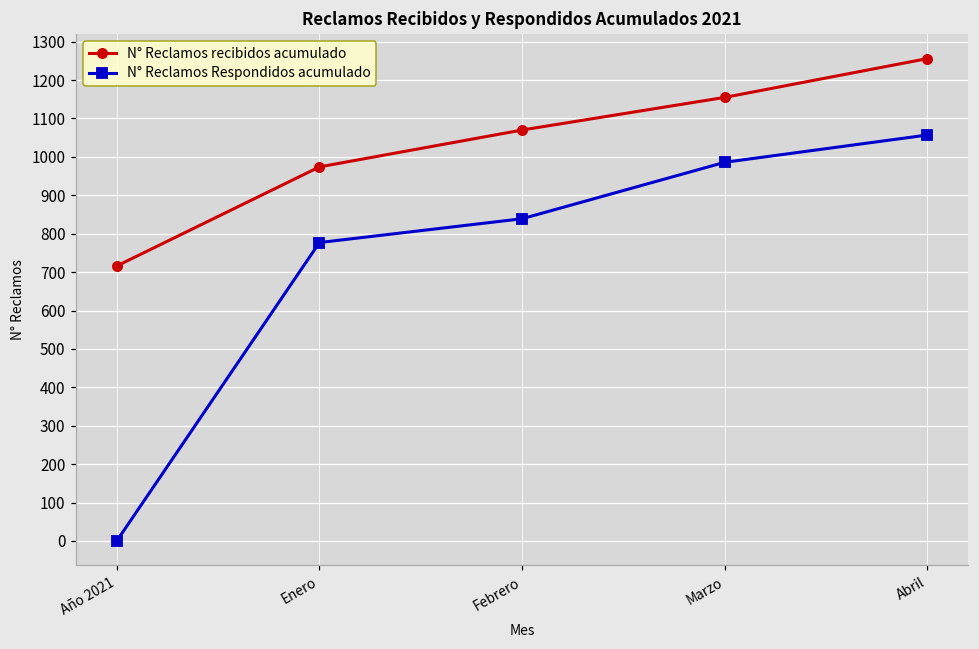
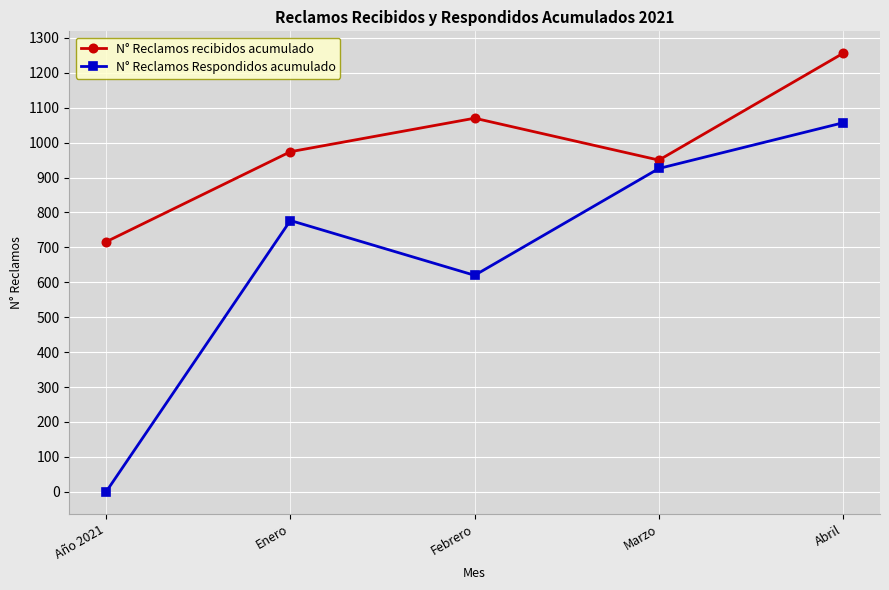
  {
    "N° Reclamos recibidos acumulado": {
      "Año 2021": 720,
      "Enero": 970,
      "Febrero": 1070,
-     "Marzo": 1160,
+     "Marzo": 950,
      "Abril": 1260
    },
    "N° Reclamos Respondidos acumulado": {
      "Año 2021": 0,
      "Enero": 780,
-     "Febrero": 840,
-     "Marzo": 990,
+     "Febrero": 620,
+     "Marzo": 930,
      "Abril": 1060
    }
  }
